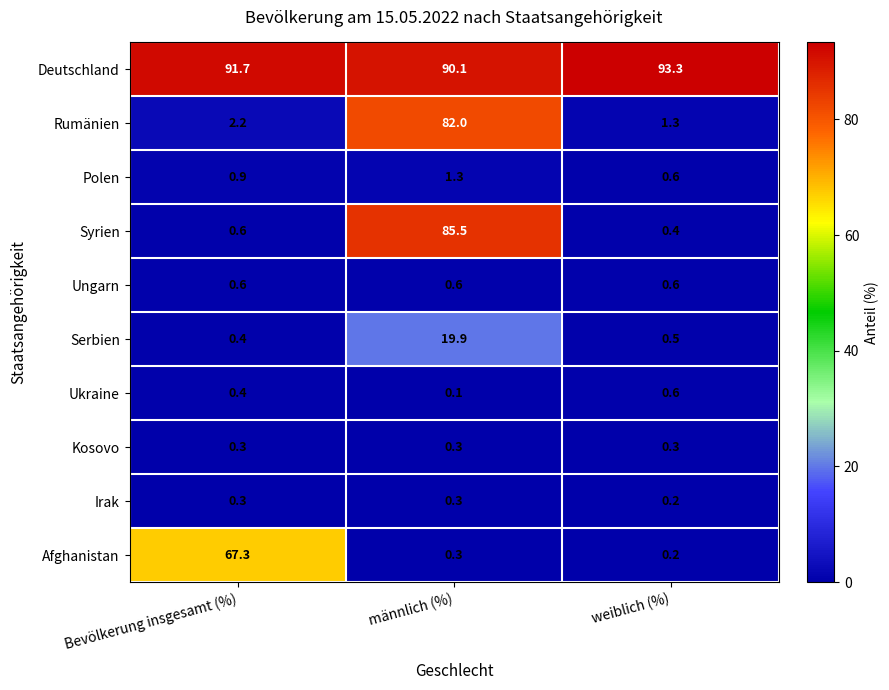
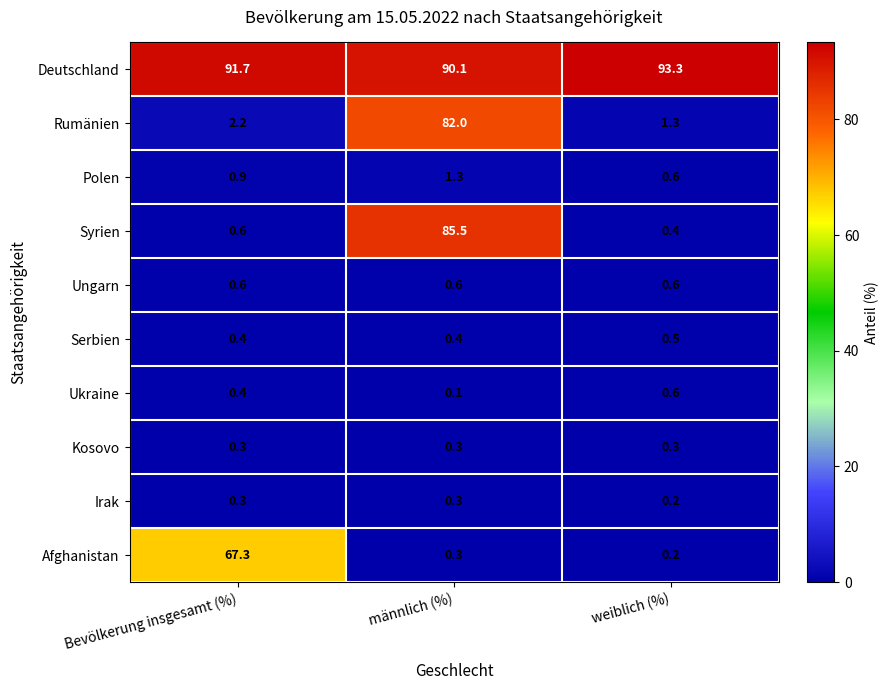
  {
    "Deutschland": {
      "Bevölkerung insgesamt (%)": 91.7,
      "männlich (%)": 90.1,
      "weiblich (%)": 93.3
    },
    "Rumänien": {
      "Bevölkerung insgesamt (%)": 2.2,
      "männlich (%)": 82.0,
      "weiblich (%)": 1.3
    },
    "Polen": {
      "Bevölkerung insgesamt (%)": 0.9,
      "männlich (%)": 1.3,
      "weiblich (%)": 0.6
    },
    "Syrien": {
      "Bevölkerung insgesamt (%)": 0.6,
      "männlich (%)": 85.5,
      "weiblich (%)": 0.4
    },
    "Ungarn": {
      "Bevölkerung insgesamt (%)": 0.6,
      "männlich (%)": 0.6,
      "weiblich (%)": 0.6
    },
    "Serbien": {
      "Bevölkerung insgesamt (%)": 0.4,
-     "männlich (%)": 19.9,
+     "männlich (%)": 0.4,
      "weiblich (%)": 0.5
    },
    "Ukraine": {
      "Bevölkerung insgesamt (%)": 0.4,
      "männlich (%)": 0.1,
      "weiblich (%)": 0.6
    },
    "Kosovo": {
      "Bevölkerung insgesamt (%)": 0.3,
      "männlich (%)": 0.3,
      "weiblich (%)": 0.3
    },
    "Irak": {
      "Bevölkerung insgesamt (%)": 0.3,
      "männlich (%)": 0.3,
      "weiblich (%)": 0.2
    },
    "Afghanistan": {
      "Bevölkerung insgesamt (%)": 67.3,
      "männlich (%)": 0.3,
      "weiblich (%)": 0.2
    }
  }
